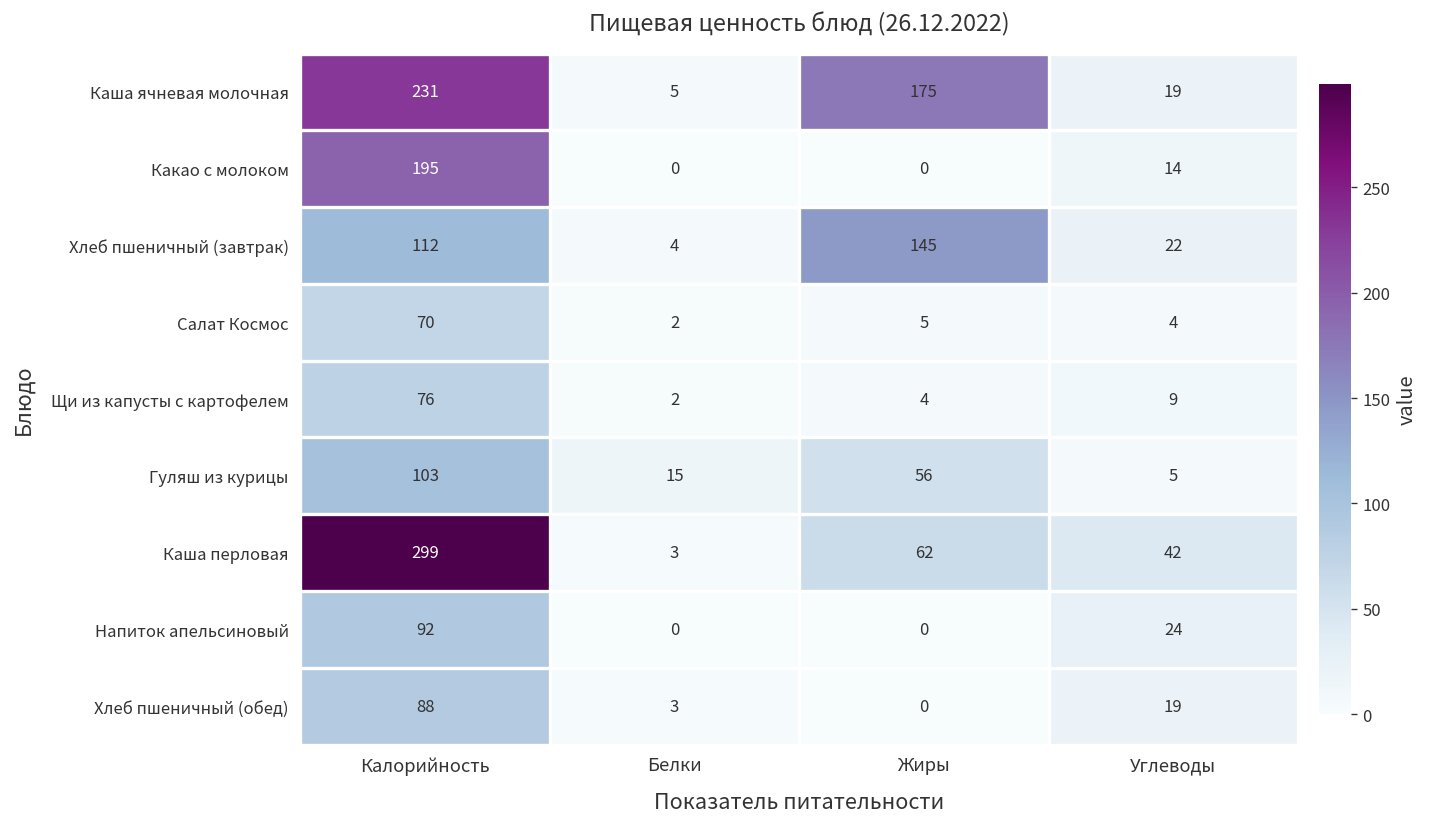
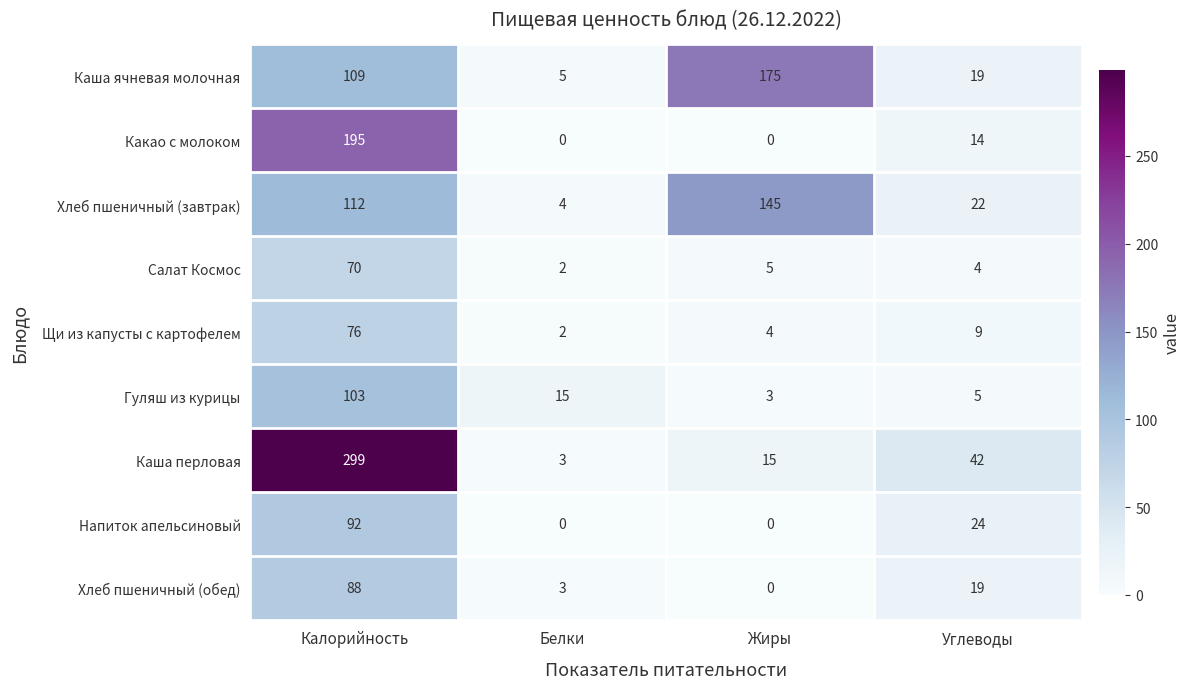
  {
    "Каша ячневая молочная": {
-     "Калорийность": 231,
+     "Калорийность": 109,
      "Белки": 5,
      "Жиры": 175,
      "Углеводы": 19
    },
    "Какао с молоком": {
      "Калорийность": 195,
      "Белки": 0,
      "Жиры": 0,
      "Углеводы": 14
    },
    "Хлеб пшеничный (завтрак)": {
      "Калорийность": 112,
      "Белки": 4,
      "Жиры": 145,
      "Углеводы": 22
    },
    "Салат Космос": {
      "Калорийность": 70,
      "Белки": 2,
      "Жиры": 5,
      "Углеводы": 4
    },
    "Щи из капусты с картофелем": {
      "Калорийность": 76,
      "Белки": 2,
      "Жиры": 4,
      "Углеводы": 9
    },
    "Гуляш из курицы": {
      "Калорийность": 103,
      "Белки": 15,
-     "Жиры": 56,
+     "Жиры": 3,
      "Углеводы": 5
    },
    "Каша перловая": {
      "Калорийность": 299,
      "Белки": 3,
-     "Жиры": 62,
+     "Жиры": 15,
      "Углеводы": 42
    },
    "Напиток апельсиновый": {
      "Калорийность": 92,
      "Белки": 0,
      "Жиры": 0,
      "Углеводы": 24
    },
    "Хлеб пшеничный (обед)": {
      "Калорийность": 88,
      "Белки": 3,
      "Жиры": 0,
      "Углеводы": 19
    }
  }
